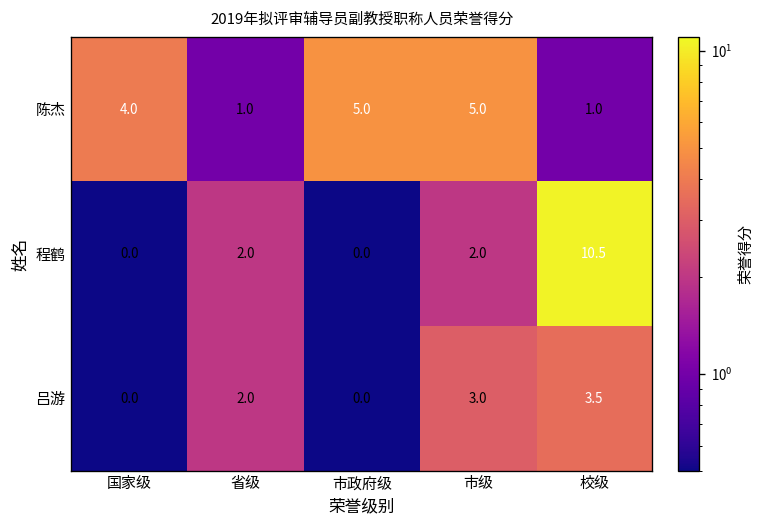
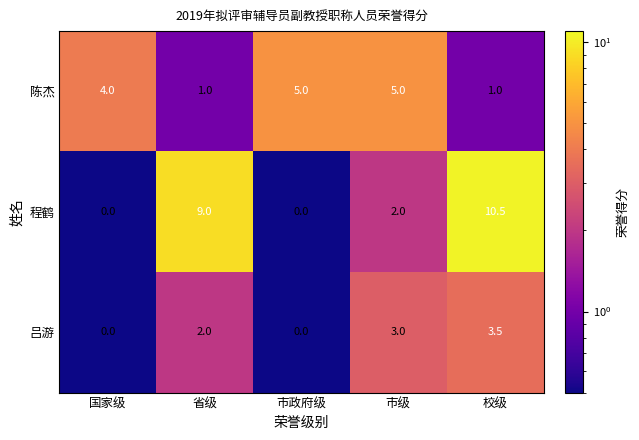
  {
    "陈杰": {
      "国家级": 4.0,
      "省级": 1.0,
      "市政府级": 5.0,
      "市级": 5.0,
      "校级": 1.0
    },
    "程鹤": {
      "国家级": 0.0,
-     "省级": 2.0,
+     "省级": 9.0,
      "市政府级": 0.0,
      "市级": 2.0,
      "校级": 10.5
    },
    "吕游": {
      "国家级": 0.0,
      "省级": 2.0,
      "市政府级": 0.0,
      "市级": 3.0,
      "校级": 3.5
    }
  }
